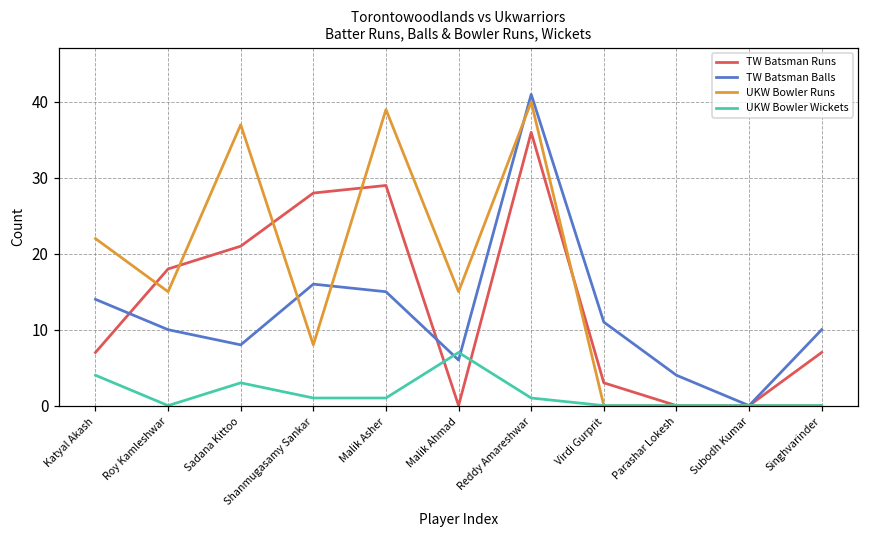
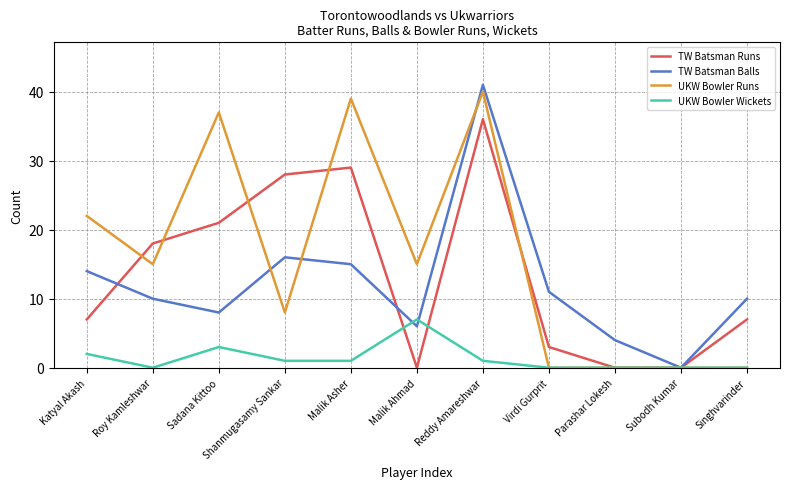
  {
    "TW Batsman Runs": {
      "Katyal Akash": 7,
      "Roy Kamleshwar": 18,
      "Sadana Kittoo": 21,
      "Shanmugasamy Sankar": 28,
      "Malik Asher": 29,
      "Malik Ahmad": 0,
      "Reddy Amareshwar": 36,
      "Virdi Gurprit": 3,
      "Singhvarinder": 7
    },
    "TW Batsman Balls": {
      "Katyal Akash": 14,
      "Roy Kamleshwar": 10,
      "Sadana Kittoo": 8,
      "Shanmugasamy Sankar": 16,
      "Malik Asher": 15,
      "Malik Ahmad": 6,
      "Reddy Amareshwar": 41,
      "Virdi Gurprit": 11,
      "Parashar Lokesh": 4,
      "Singhvarinder": 10
    },
    "UKW Bowler Runs": {
      "Katyal Akash": 22,
      "Roy Kamleshwar": 15,
      "Sadana Kittoo": 37,
      "Shanmugasamy Sankar": 8,
      "Malik Asher": 39,
      "Malik Ahmad": 15,
      "Reddy Amareshwar": 40
    },
    "UKW Bowler Wickets": {
-     "Katyal Akash": 4,
+     "Katyal Akash": 2,
      "Roy Kamleshwar": 0,
      "Sadana Kittoo": 3,
      "Shanmugasamy Sankar": 1,
      "Malik Asher": 1,
      "Malik Ahmad": 7,
      "Reddy Amareshwar": 1
    }
  }
